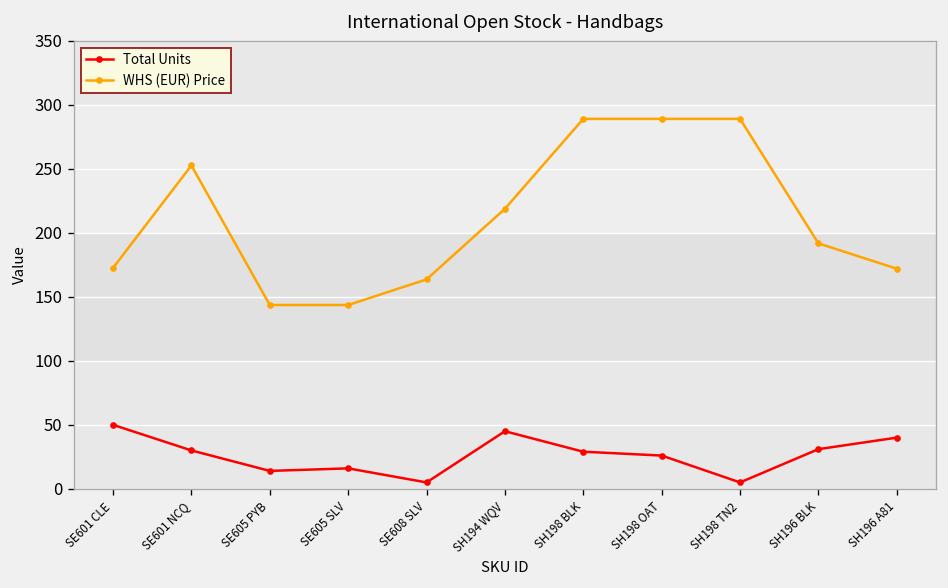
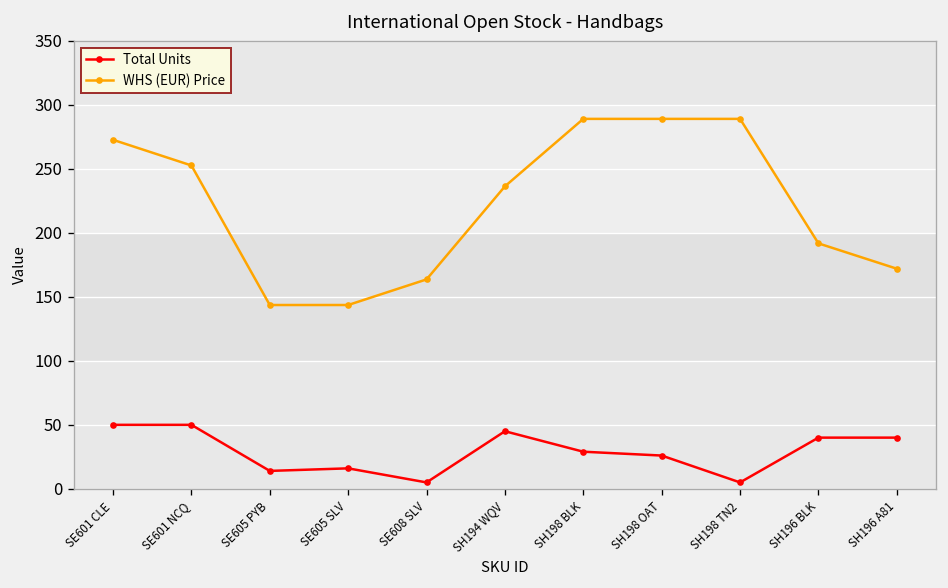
  {
    "Total Units": {
      "SE601 CLE": 50,
-     "SE601 NCQ": 30,
+     "SE601 NCQ": 50,
      "SE605 PYB": 14,
      "SE605 SLV": 16,
      "SE608 SLV": 5,
      "SH194 WQV": 45,
      "SH198 BLK": 29,
      "SH198 OAT": 26,
      "SH198 TN2": 5,
-     "SH196 BLK": 31,
+     "SH196 BLK": 40,
      "SH196 A81": 40
    },
    "WHS (EUR) Price": {
-     "SE601 CLE": 173,
+     "SE601 CLE": 273,
      "SE601 NCQ": 253,
      "SE605 PYB": 144,
      "SE605 SLV": 144,
      "SE608 SLV": 164,
-     "SH194 WQV": 219,
+     "SH194 WQV": 236,
      "SH198 BLK": 289,
      "SH198 OAT": 289,
      "SH198 TN2": 289,
      "SH196 BLK": 192,
      "SH196 A81": 172
    }
  }
